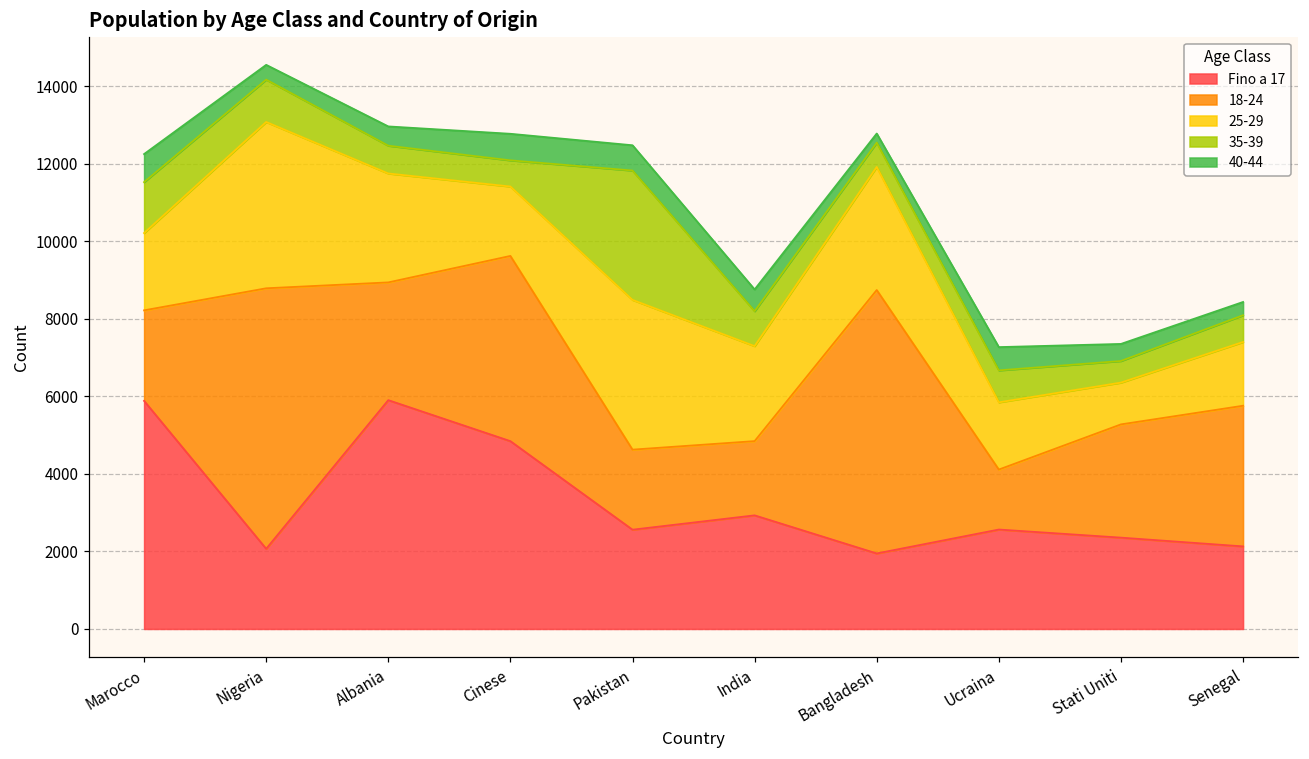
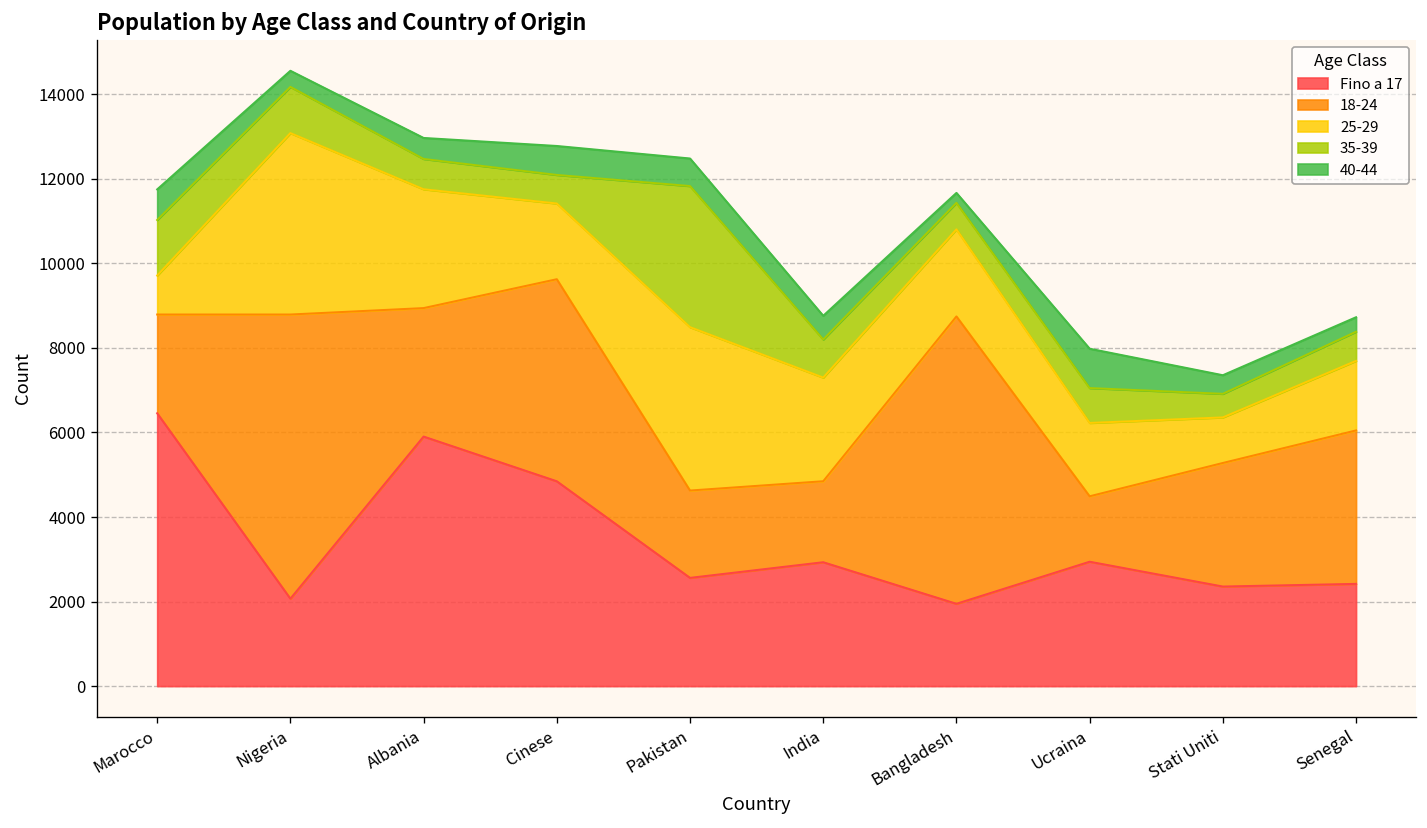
  {
    "Fino a 17": {
-     "Marocco": 5900,
+     "Marocco": 6500,
      "Nigeria": 2100,
      "Albania": 5900,
      "Cinese": 4800,
      "Pakistan": 2600,
      "India": 2900,
      "Bangladesh": 1900,
-     "Ucraina": 2600,
+     "Ucraina": 2900,
      "Stati Uniti": 2400,
-     "Senegal": 2100
+     "Senegal": 2400
    },
    "18-24": {
      "Marocco": 2300,
      "Nigeria": 6700,
      "Albania": 3000,
      "Cinese": 4800,
      "Pakistan": 2100,
      "India": 1900,
      "Bangladesh": 6800,
      "Ucraina": 1500,
      "Stati Uniti": 2900,
      "Senegal": 3600
    },
    "25-29": {
-     "Marocco": 2000,
+     "Marocco": 900,
      "Nigeria": 4300,
      "Albania": 2800,
      "Cinese": 1800,
      "Pakistan": 3900,
      "India": 2500,
-     "Bangladesh": 3200,
+     "Bangladesh": 2100,
      "Ucraina": 1700,
      "Stati Uniti": 1100,
      "Senegal": 1600
    },
    "35-39": {
      "Marocco": 1300,
      "Nigeria": 1100,
      "Albania": 700,
      "Cinese": 700,
      "Pakistan": 3300,
      "India": 900,
      "Bangladesh": 600,
      "Ucraina": 800,
      "Stati Uniti": 600,
      "Senegal": 700
    },
    "40-44": {
      "Marocco": 700,
      "Nigeria": 400,
      "Albania": 500,
      "Cinese": 700,
      "Pakistan": 700,
      "India": 600,
      "Bangladesh": 200,
-     "Ucraina": 600,
+     "Ucraina": 900,
      "Stati Uniti": 400,
      "Senegal": 300
    }
  }
